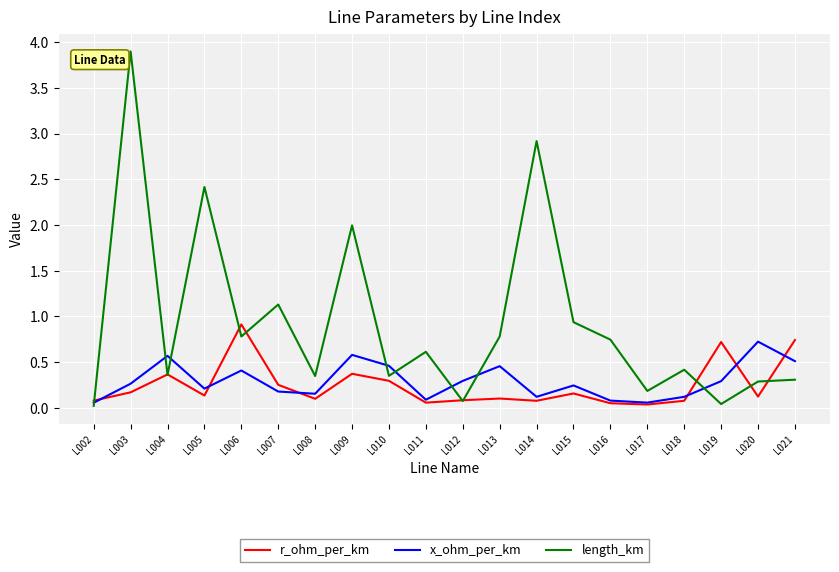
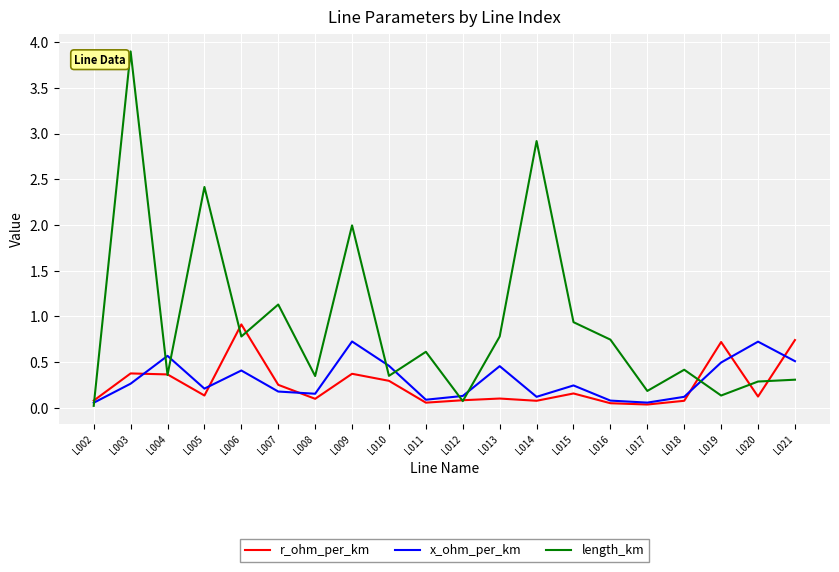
  {
    "r_ohm_per_km": {
-     "L003": 0.2,
+     "L003": 0.4,
      "L005": 0.1,
      "L006": 0.9,
      "L007": 0.3,
      "L008": 0.1,
      "L009": 0.4,
      "L010": 0.3,
      "L011": 0.1,
      "L013": 0.1,
      "L014": 0.1,
      "L015": 0.2,
      "L016": 0.1,
      "L018": 0.1,
      "L019": 0.7,
      "L020": 0.1,
      "L021": 0.7
    },
    "x_ohm_per_km": {
      "L003": 0.3,
      "L004": 0.6,
      "L005": 0.2,
      "L006": 0.4,
      "L007": 0.2,
      "L008": 0.2,
-     "L009": 0.6,
+     "L009": 0.7,
      "L010": 0.5,
      "L011": 0.1,
-     "L012": 0.3,
+     "L012": 0.1,
      "L013": 0.5,
      "L014": 0.1,
      "L015": 0.2,
      "L016": 0.1,
      "L018": 0.1,
-     "L019": 0.3,
+     "L019": 0.5,
      "L020": 0.7,
      "L021": 0.5
    },
    "length_km": {
      "L002": 0.0,
      "L003": 3.9,
      "L005": 2.4,
      "L006": 0.8,
      "L007": 1.1,
      "L008": 0.3,
      "L009": 2.0,
      "L010": 0.4,
      "L011": 0.6,
      "L013": 0.8,
      "L014": 2.9,
      "L015": 0.9,
      "L016": 0.7,
      "L017": 0.2,
      "L018": 0.4,
-     "L019": 0.0,
+     "L019": 0.1,
      "L020": 0.3,
      "L021": 0.3
    }
  }
